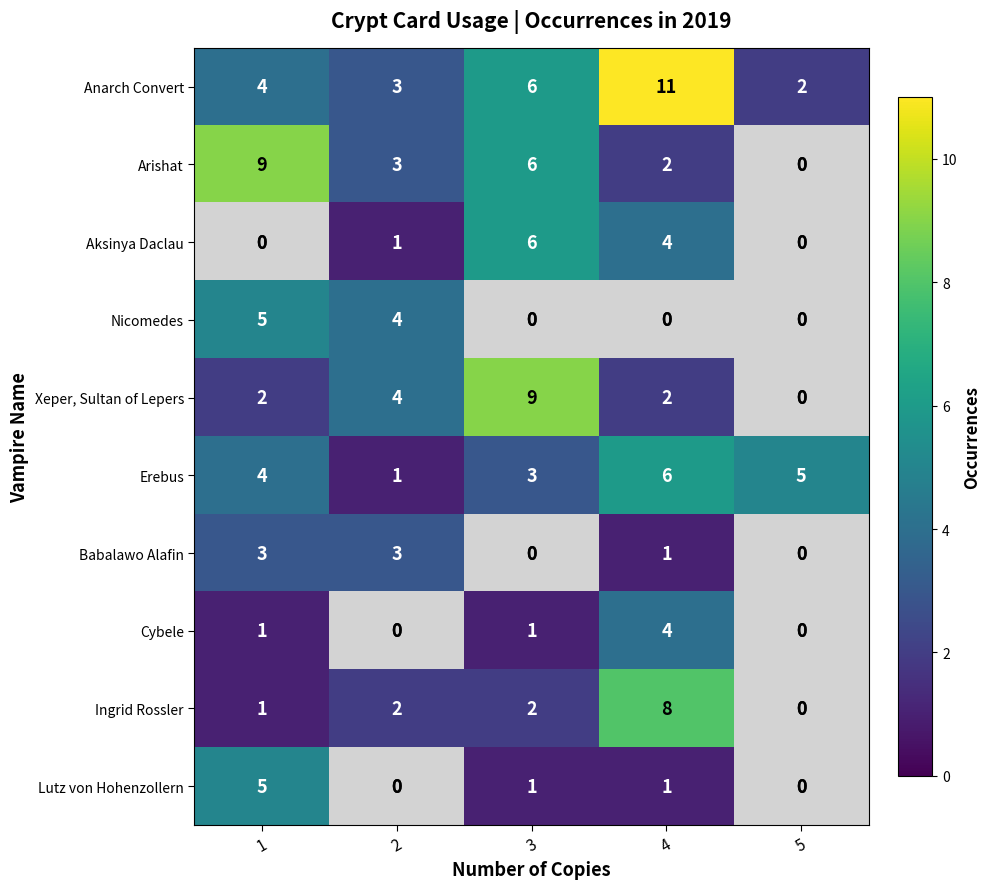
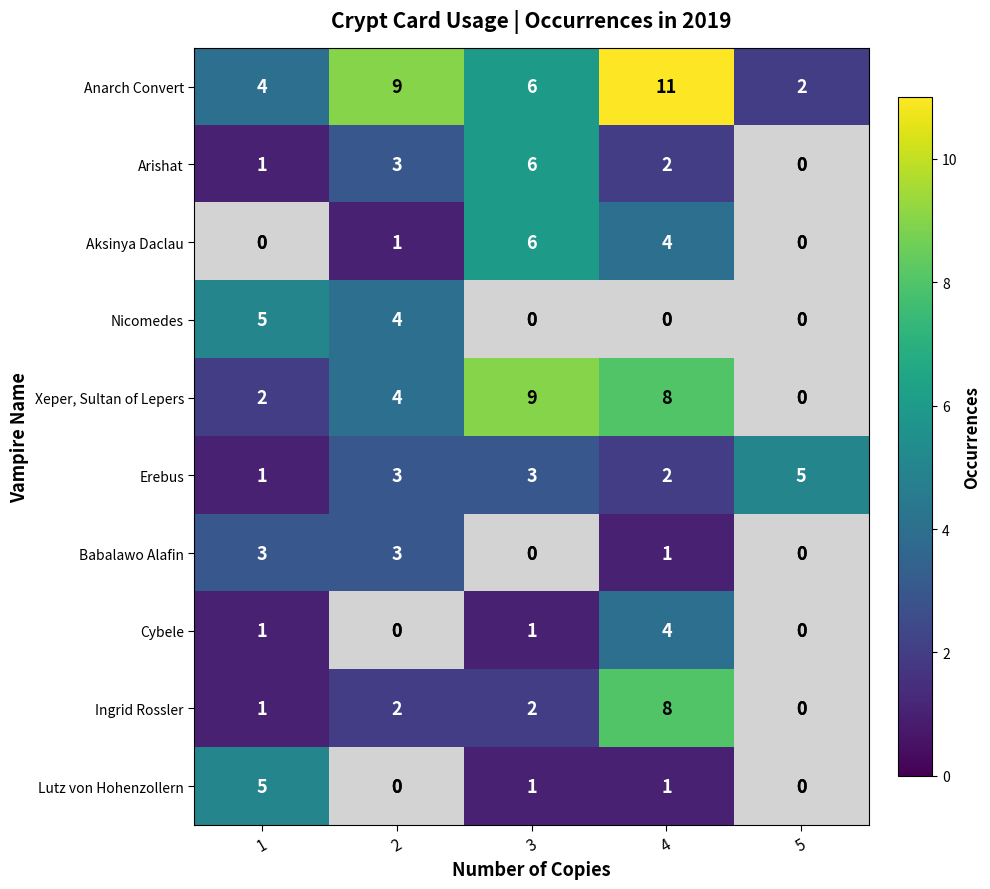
  {
    "Anarch Convert": {
      "1": 4,
-     "2": 3,
+     "2": 9,
      "3": 6,
      "4": 11,
      "5": 2
    },
    "Arishat": {
-     "1": 9,
+     "1": 1,
      "2": 3,
      "3": 6,
      "4": 2
    },
    "Aksinya Daclau": {
      "2": 1,
      "3": 6,
      "4": 4
    },
    "Nicomedes": {
      "1": 5,
      "2": 4
    },
    "Xeper, Sultan of Lepers": {
      "1": 2,
      "2": 4,
      "3": 9,
-     "4": 2
+     "4": 8
    },
    "Erebus": {
-     "1": 4,
-     "2": 1,
+     "1": 1,
+     "2": 3,
      "3": 3,
-     "4": 6,
+     "4": 2,
      "5": 5
    },
    "Babalawo Alafin": {
      "1": 3,
      "2": 3,
      "4": 1
    },
    "Cybele": {
      "1": 1,
      "3": 1,
      "4": 4
    },
    "Ingrid Rossler": {
      "1": 1,
      "2": 2,
      "3": 2,
      "4": 8
    },
    "Lutz von Hohenzollern": {
      "1": 5,
      "3": 1,
      "4": 1
    }
  }
